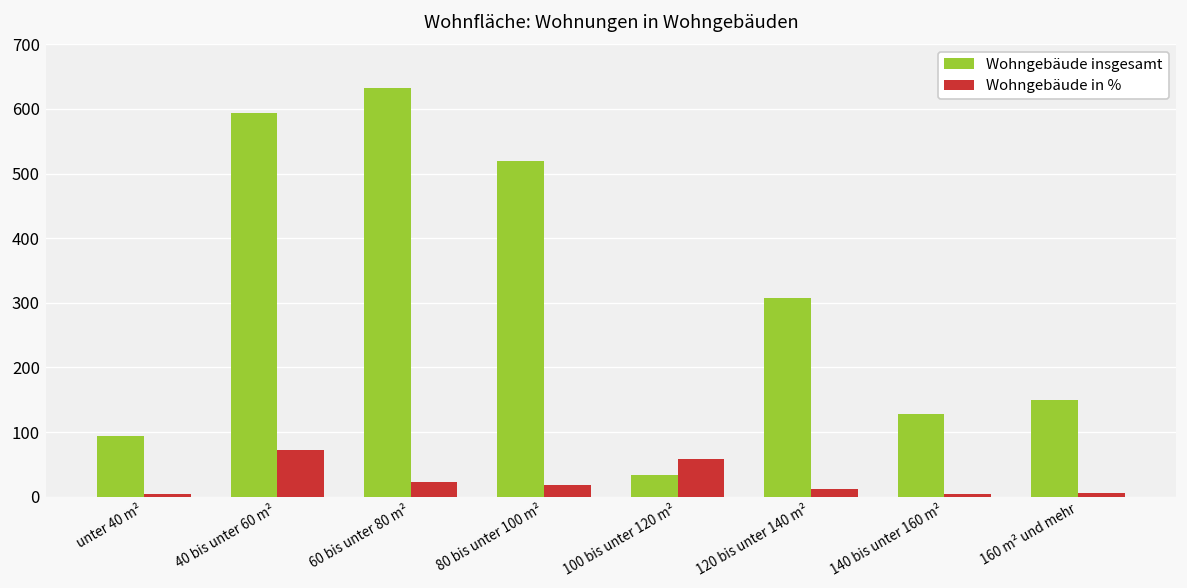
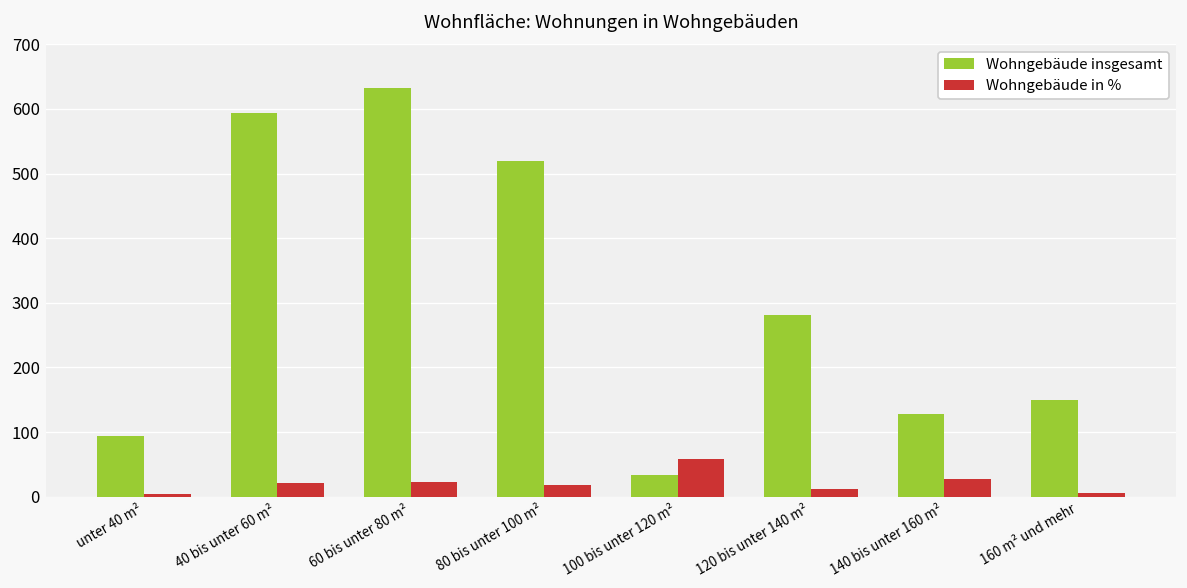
  {
    "Wohngebäude insgesamt": {
      "unter 40 m²": 90,
      "40 bis unter 60 m²": 590,
      "60 bis unter 80 m²": 630,
      "80 bis unter 100 m²": 520,
      "100 bis unter 120 m²": 30,
-     "120 bis unter 140 m²": 310,
+     "120 bis unter 140 m²": 280,
      "140 bis unter 160 m²": 130,
      "160 m² und mehr": 150
    },
    "Wohngebäude in %": {
-     "40 bis unter 60 m²": 70,
+     "40 bis unter 60 m²": 20,
      "60 bis unter 80 m²": 20,
      "80 bis unter 100 m²": 20,
      "100 bis unter 120 m²": 60,
      "120 bis unter 140 m²": 10,
-     "140 bis unter 160 m²": 0,
+     "140 bis unter 160 m²": 30,
      "160 m² und mehr": 10
    }
  }
